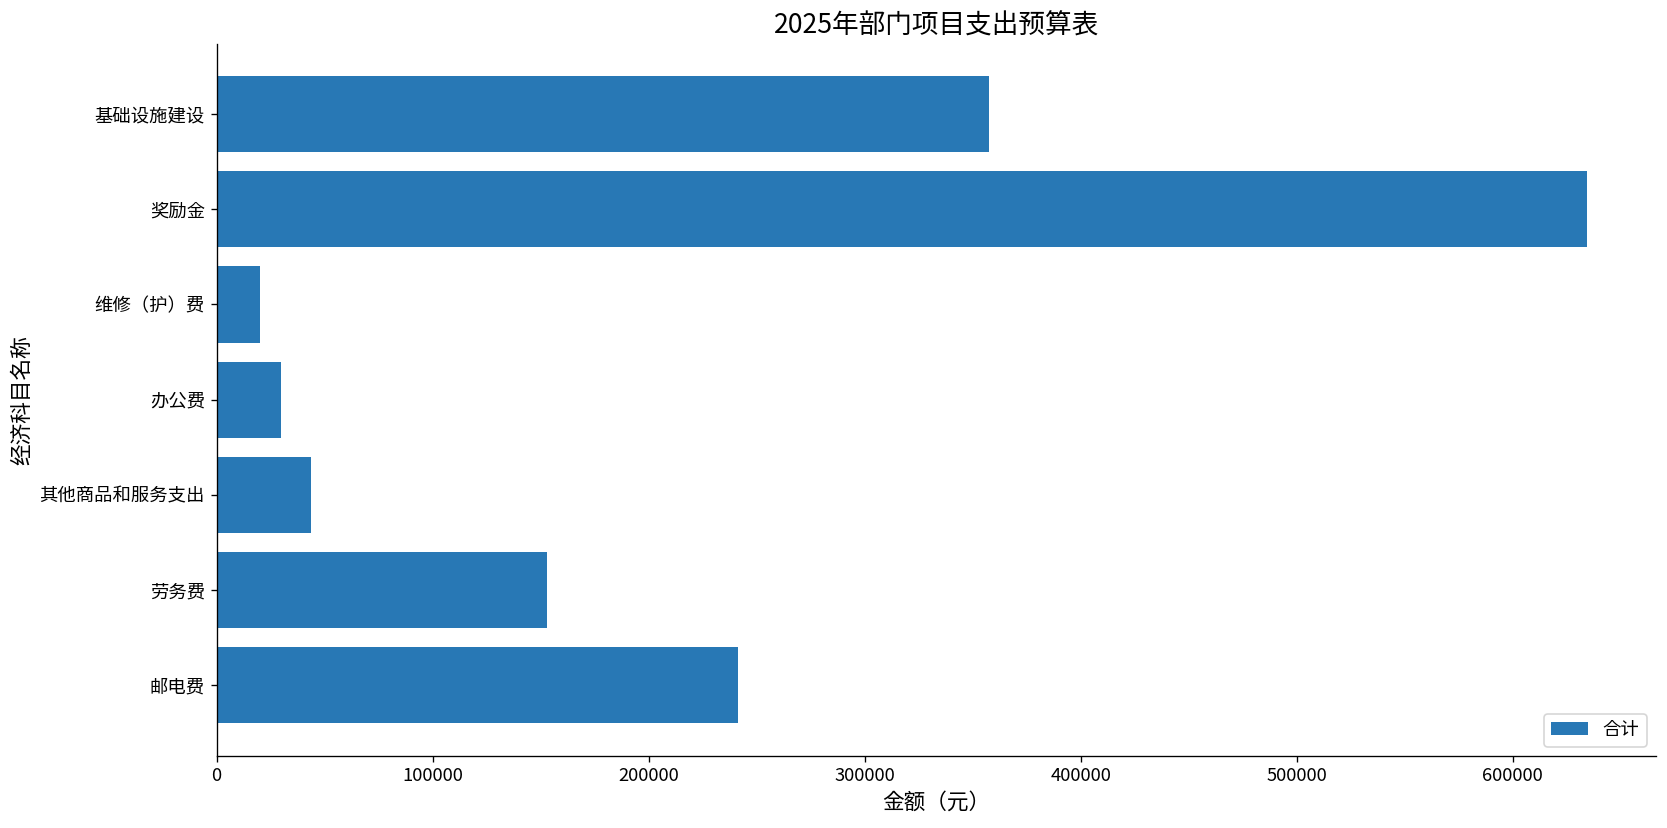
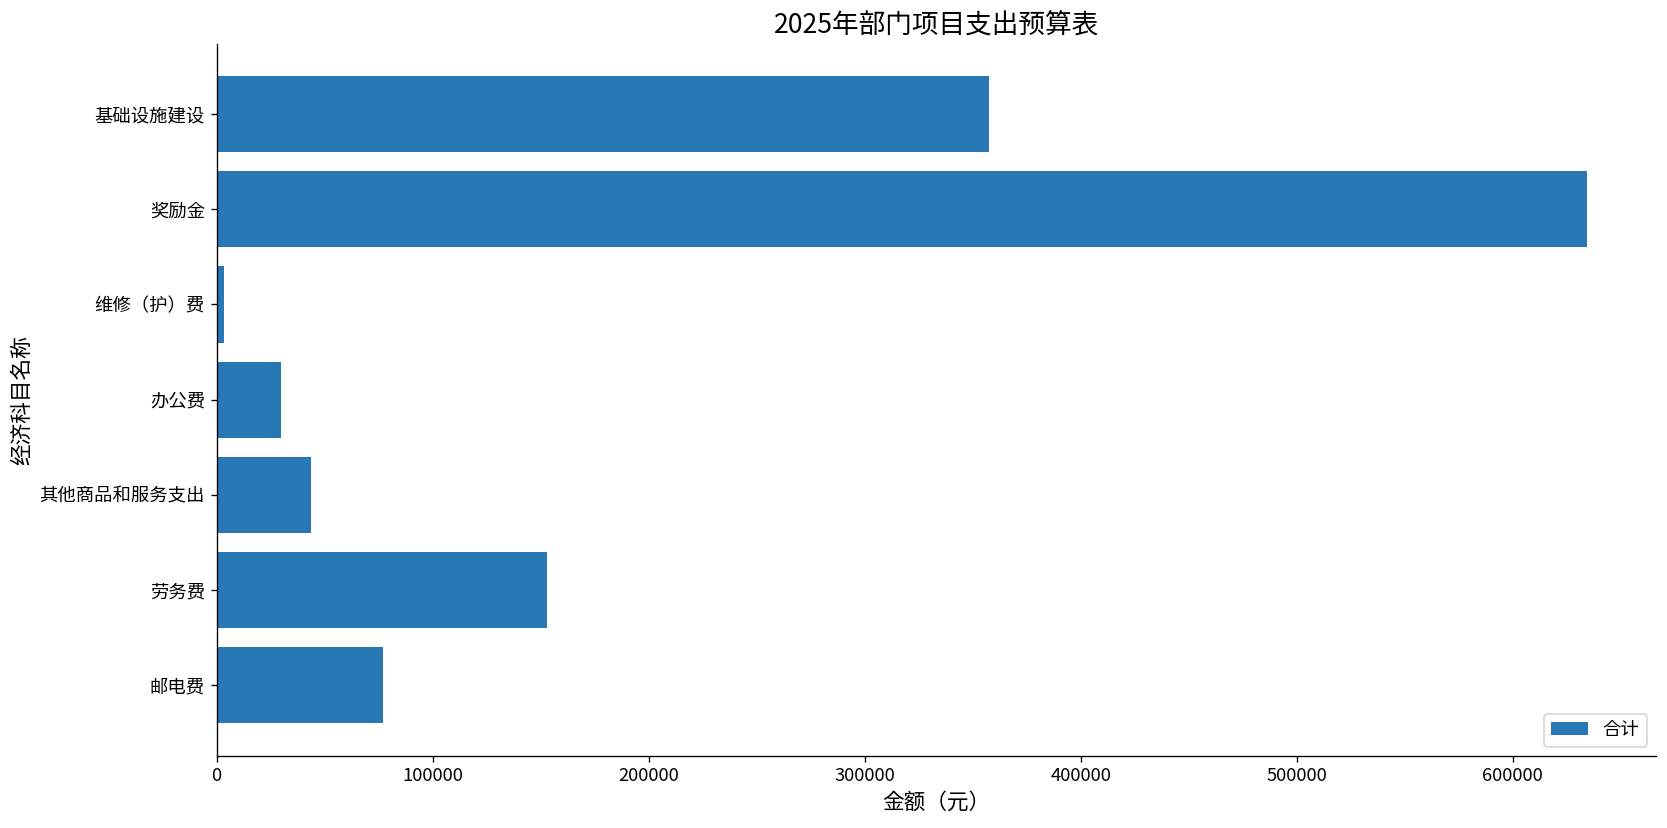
  {
    "基础设施建设": 358000,
    "奖励金": 635000,
-   "维修（护）费": 20000,
+   "维修（护）费": 4000,
    "办公费": 30000,
    "其他商品和服务支出": 44000,
    "劳务费": 153000,
-   "邮电费": 241000
+   "邮电费": 77000
  }
